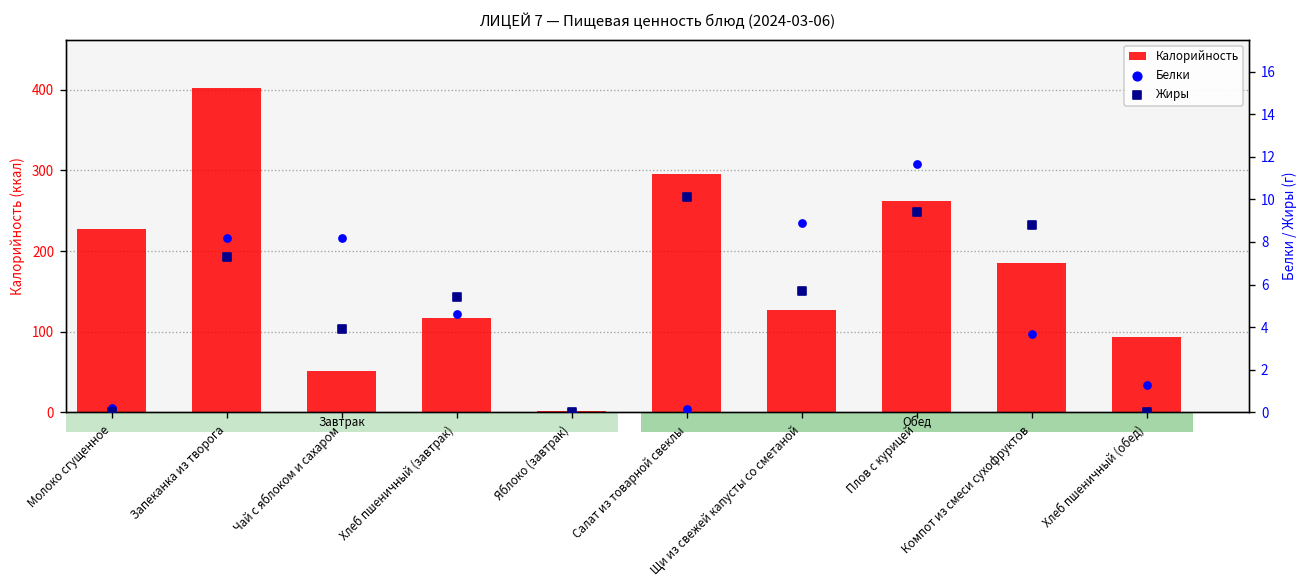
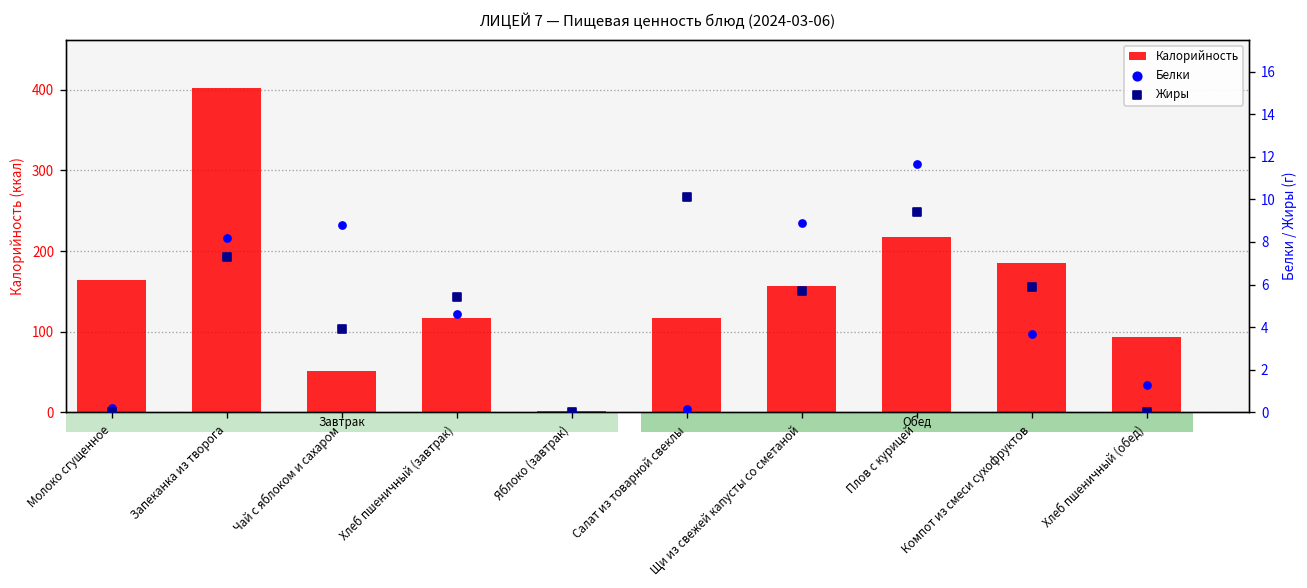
  {
    "Калорийность": {
-     "Молоко сгущенное": 230,
+     "Молоко сгущенное": 160,
      "Запеканка из творога": 400,
      "Чай с яблоком и сахаром": 50,
      "Хлеб пшеничный (завтрак)": 120,
-     "Салат из товарной свеклы": 300,
-     "Щи из свежей капусты со сметаной": 130,
-     "Плов с курицей": 260,
+     "Салат из товарной свеклы": 120,
+     "Щи из свежей капусты со сметаной": 160,
+     "Плов с курицей": 220,
      "Компот из смеси сухофруктов": 180,
      "Хлеб пшеничный (обед)": 90
    },
    "Белки": {
-     "Чай с яблоком и сахаром": 8.2
+     "Чай с яблоком и сахаром": 8.8
    },
    "Жиры": {
-     "Компот из смеси сухофруктов": 8.8
+     "Компот из смеси сухофруктов": 5.9
    }
  }
